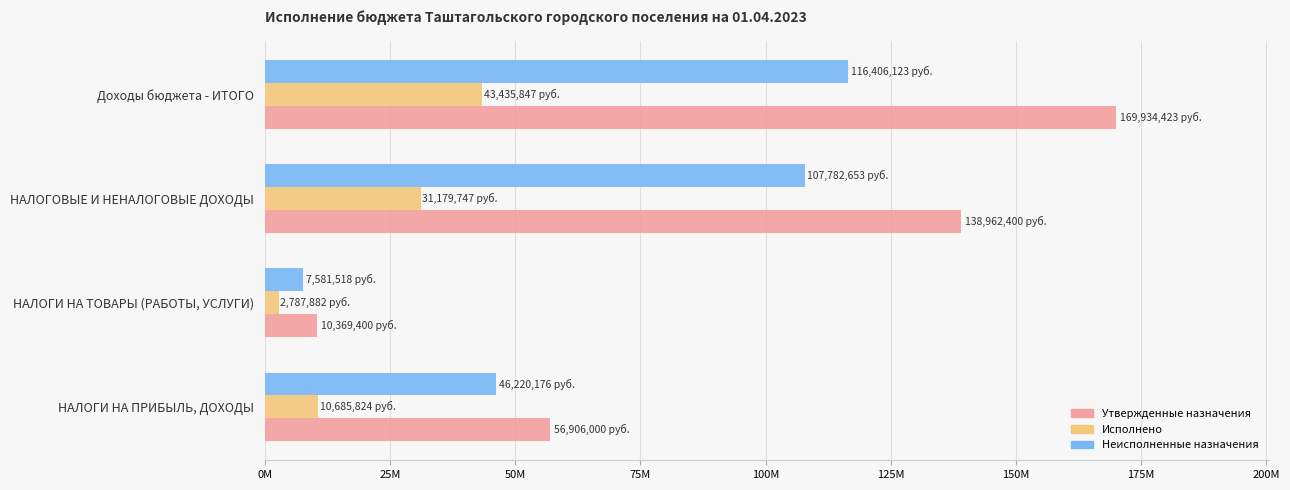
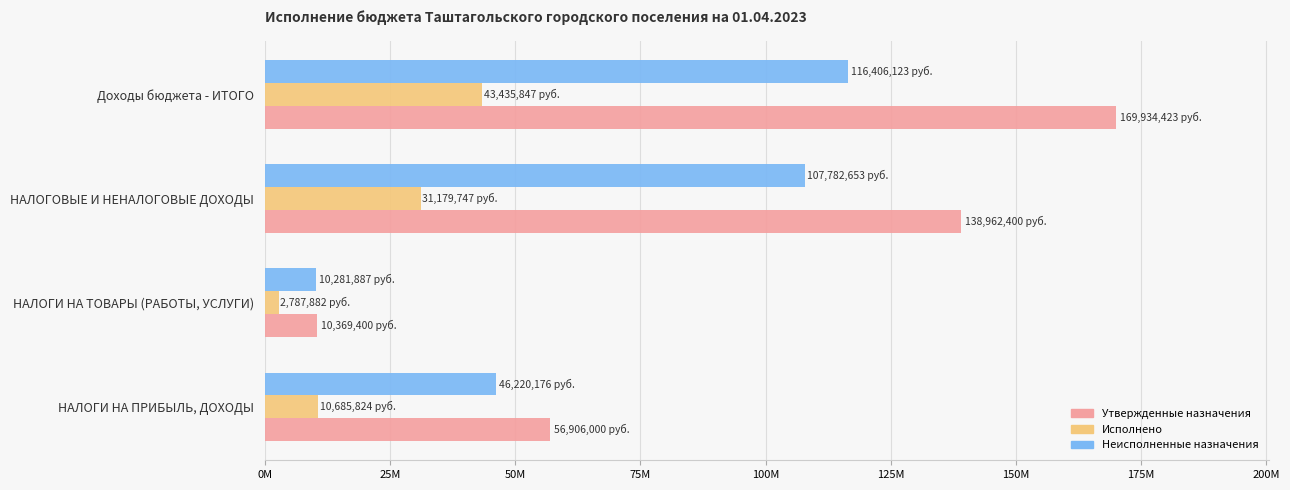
  {
    "Неисполненные назначения": {
      "Доходы бюджета - ИТОГО": "116,406,123",
      "НАЛОГОВЫЕ И НЕНАЛОГОВЫЕ ДОХОДЫ": "107,782,653",
-     "НАЛОГИ НА ТОВАРЫ (РАБОТЫ, УСЛУГИ)": "7,581,518",
+     "НАЛОГИ НА ТОВАРЫ (РАБОТЫ, УСЛУГИ)": "10,281,887",
      "НАЛОГИ НА ПРИБЫЛЬ, ДОХОДЫ": "46,220,176"
    }
  }
